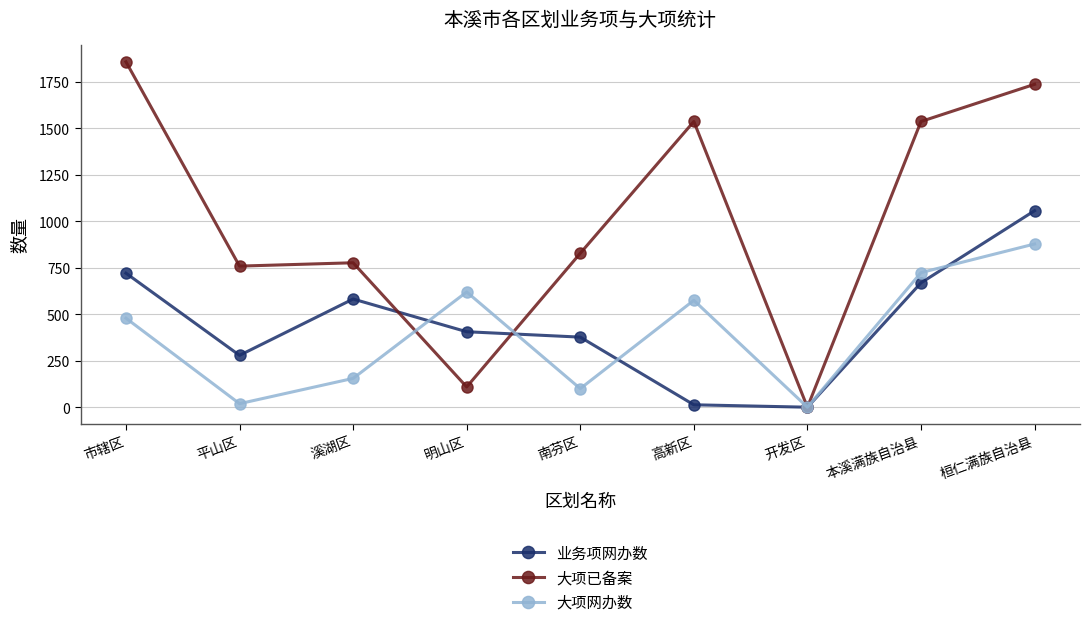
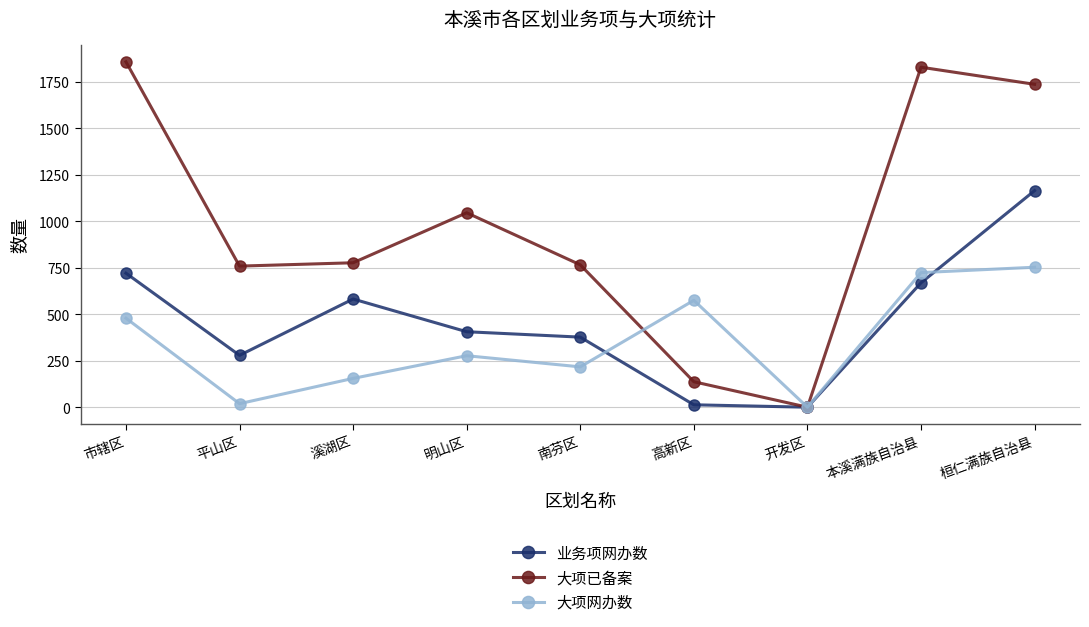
  {
    "业务项网办数": {
      "市辖区": 720,
      "平山区": 280,
      "溪湖区": 580,
      "明山区": 410,
      "南芬区": 380,
      "高新区": 10,
      "本溪满族自治县": 670,
-     "桓仁满族自治县": 1060
+     "桓仁满族自治县": 1170
    },
    "大项已备案": {
      "市辖区": 1860,
      "平山区": 760,
      "溪湖区": 780,
-     "明山区": 110,
-     "南芬区": 830,
-     "高新区": 1540,
-     "本溪满族自治县": 1540,
+     "明山区": 1050,
+     "南芬区": 770,
+     "高新区": 140,
+     "本溪满族自治县": 1830,
      "桓仁满族自治县": 1740
    },
    "大项网办数": {
      "市辖区": 480,
      "平山区": 20,
      "溪湖区": 160,
-     "明山区": 620,
-     "南芬区": 100,
+     "明山区": 280,
+     "南芬区": 220,
      "高新区": 580,
      "本溪满族自治县": 720,
-     "桓仁满族自治县": 880
+     "桓仁满族自治县": 750
    }
  }
